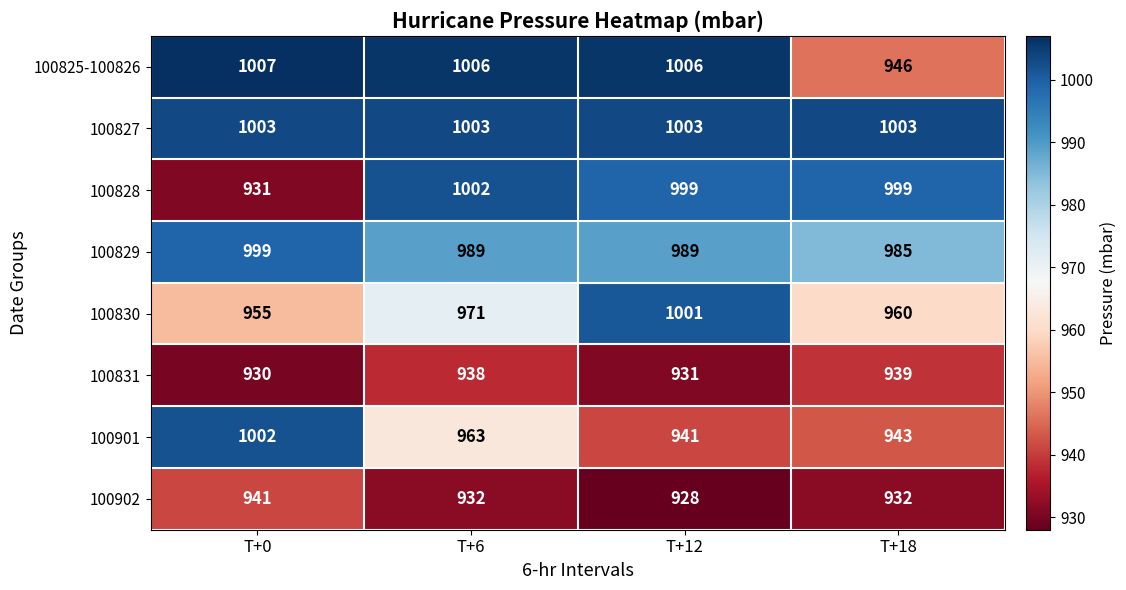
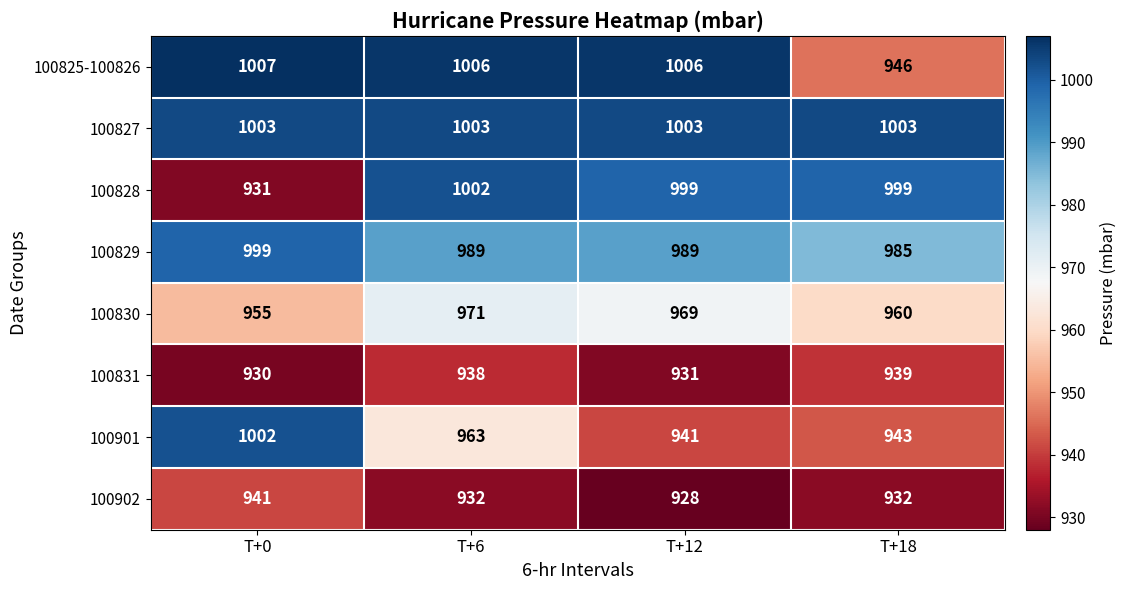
  {
    "100825-100826": {
      "T+0": 1007,
      "T+6": 1006,
      "T+12": 1006,
      "T+18": 946
    },
    "100827": {
      "T+0": 1003,
      "T+6": 1003,
      "T+12": 1003,
      "T+18": 1003
    },
    "100828": {
      "T+0": 931,
      "T+6": 1002,
      "T+12": 999,
      "T+18": 999
    },
    "100829": {
      "T+0": 999,
      "T+6": 989,
      "T+12": 989,
      "T+18": 985
    },
    "100830": {
      "T+0": 955,
      "T+6": 971,
-     "T+12": 1001,
+     "T+12": 969,
      "T+18": 960
    },
    "100831": {
      "T+0": 930,
      "T+6": 938,
      "T+12": 931,
      "T+18": 939
    },
    "100901": {
      "T+0": 1002,
      "T+6": 963,
      "T+12": 941,
      "T+18": 943
    },
    "100902": {
      "T+0": 941,
      "T+6": 932,
      "T+12": 928,
      "T+18": 932
    }
  }
